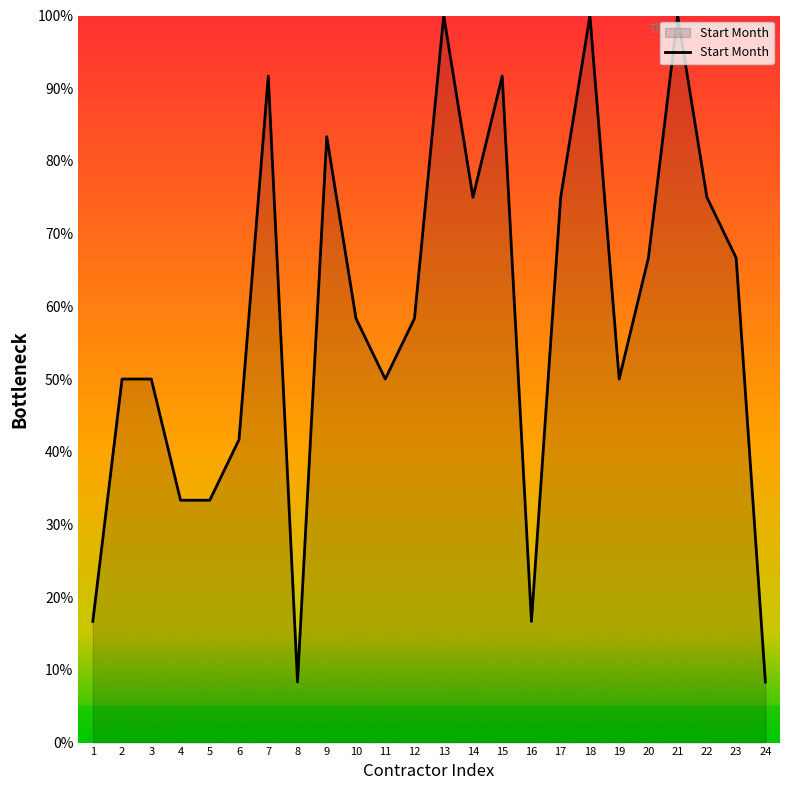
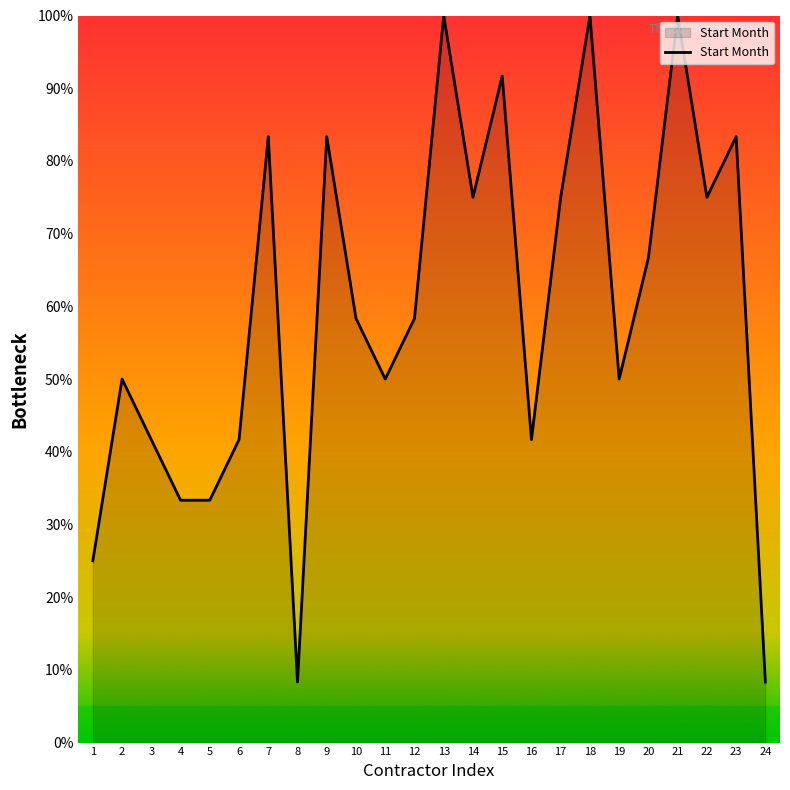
  {
-   "1": "17%",
+   "1": "25%",
    "2": "50%",
-   "3": "50%",
+   "3": "42%",
    "4": "33%",
    "5": "33%",
    "6": "42%",
-   "7": "92%",
+   "7": "83%",
    "8": "8%",
    "9": "83%",
    "10": "58%",
    "11": "50%",
    "12": "58%",
    "13": "100%",
    "14": "75%",
    "15": "92%",
-   "16": "17%",
+   "16": "42%",
    "17": "75%",
    "18": "100%",
    "19": "50%",
    "20": "67%",
    "21": "100%",
    "22": "75%",
-   "23": "67%",
+   "23": "83%",
    "24": "8%"
  }
